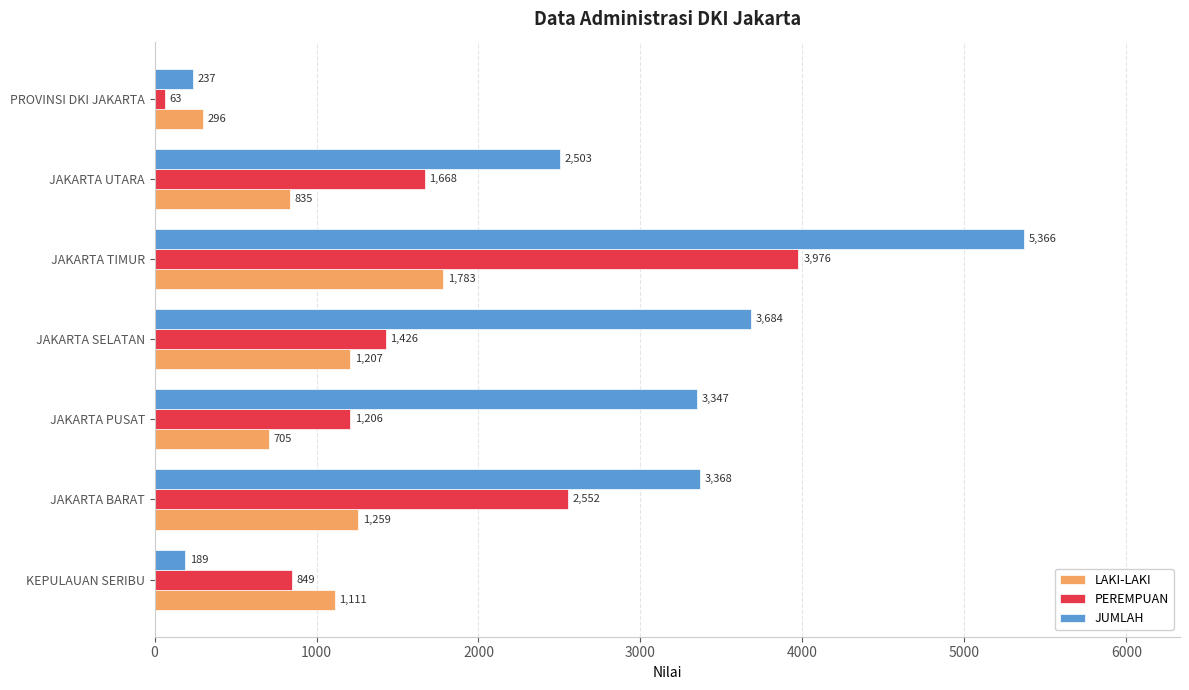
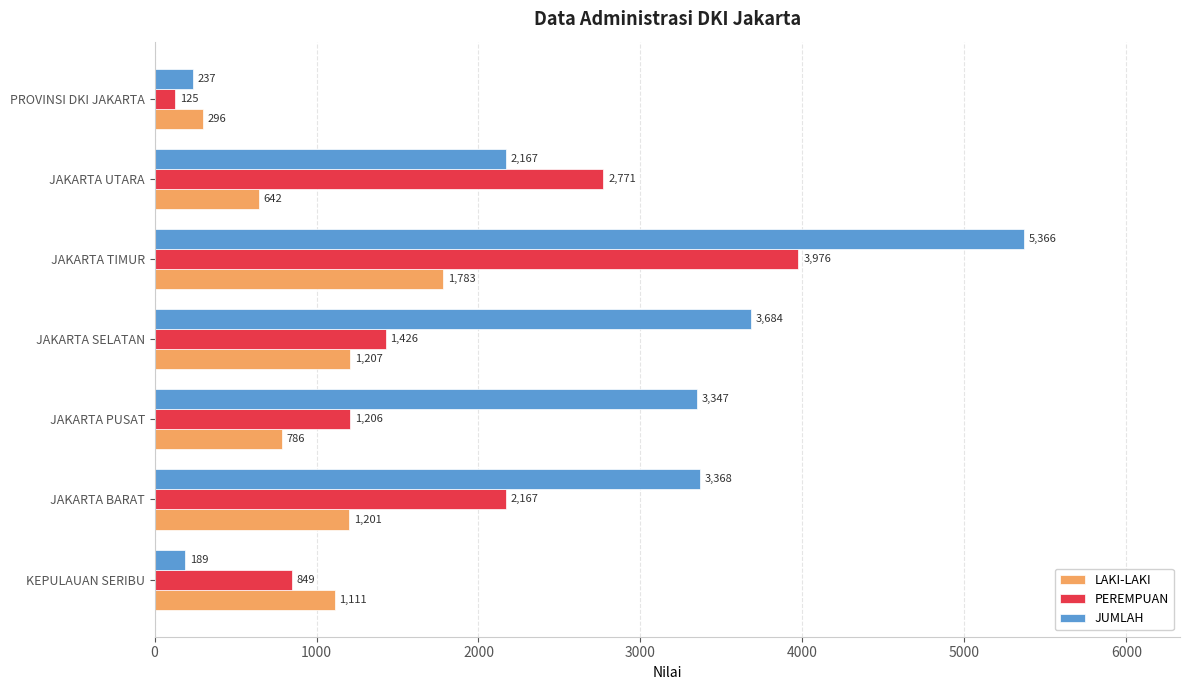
  {
    "LAKI-LAKI": {
      "PROVINSI DKI JAKARTA": "296",
-     "JAKARTA UTARA": "835",
+     "JAKARTA UTARA": "642",
      "JAKARTA TIMUR": "1,783",
      "JAKARTA SELATAN": "1,207",
-     "JAKARTA PUSAT": "705",
-     "JAKARTA BARAT": "1,259",
+     "JAKARTA PUSAT": "786",
+     "JAKARTA BARAT": "1,201",
      "KEPULAUAN SERIBU": "1,111"
    },
    "PEREMPUAN": {
-     "PROVINSI DKI JAKARTA": "63",
-     "JAKARTA UTARA": "1,668",
+     "PROVINSI DKI JAKARTA": "125",
+     "JAKARTA UTARA": "2,771",
      "JAKARTA TIMUR": "3,976",
      "JAKARTA SELATAN": "1,426",
      "JAKARTA PUSAT": "1,206",
-     "JAKARTA BARAT": "2,552",
+     "JAKARTA BARAT": "2,167",
      "KEPULAUAN SERIBU": "849"
    },
    "JUMLAH": {
      "PROVINSI DKI JAKARTA": "237",
-     "JAKARTA UTARA": "2,503",
+     "JAKARTA UTARA": "2,167",
      "JAKARTA TIMUR": "5,366",
      "JAKARTA SELATAN": "3,684",
      "JAKARTA PUSAT": "3,347",
      "JAKARTA BARAT": "3,368",
      "KEPULAUAN SERIBU": "189"
    }
  }
